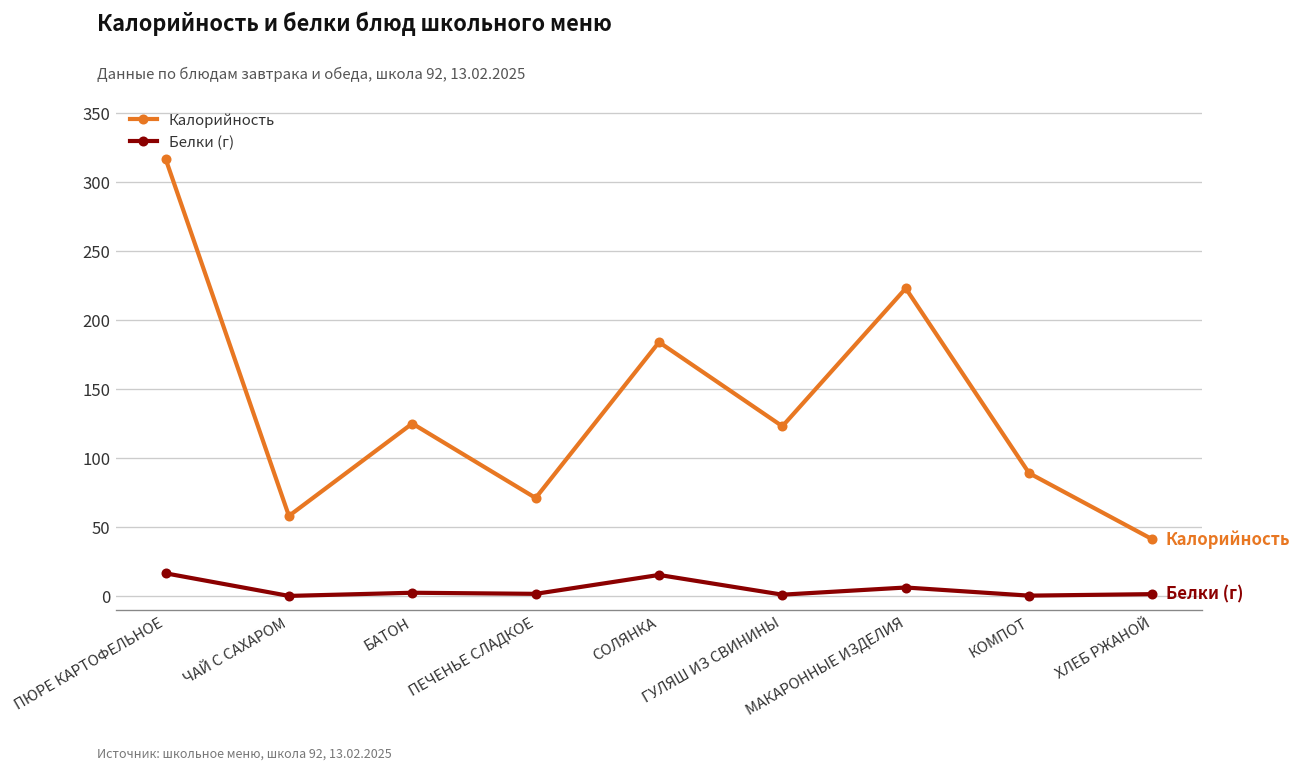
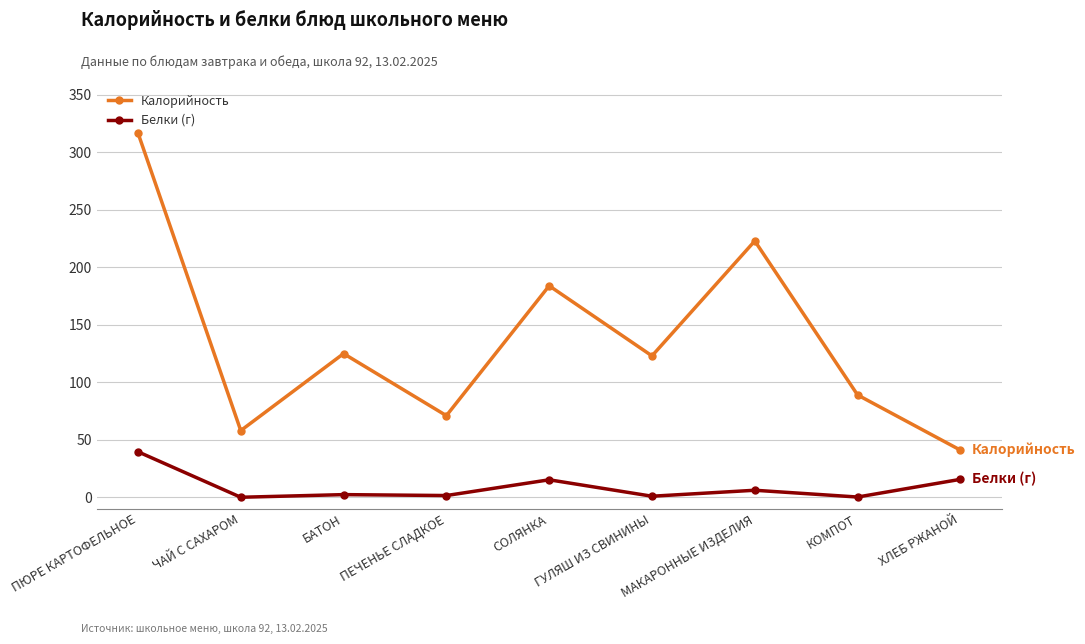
  {
    "Калорийность": {
      "ПЮРЕ КАРТОФЕЛЬНОЕ": 317,
      "ЧАЙ С САХАРОМ": 58,
      "БАТОН": 125,
      "ПЕЧЕНЬЕ СЛАДКОЕ": 71,
      "СОЛЯНКА": 184,
      "ГУЛЯШ ИЗ СВИНИНЫ": 123,
      "МАКАРОННЫЕ ИЗДЕЛИЯ": 223,
      "КОМПОТ": 89,
      "ХЛЕБ РЖАНОЙ": 41
    },
    "Белки (г)": {
-     "ПЮРЕ КАРТОФЕЛЬНОЕ": 16,
+     "ПЮРЕ КАРТОФЕЛЬНОЕ": 40,
      "ЧАЙ С САХАРОМ": 0,
      "БАТОН": 2,
      "ПЕЧЕНЬЕ СЛАДКОЕ": 2,
      "СОЛЯНКА": 15,
      "ГУЛЯШ ИЗ СВИНИНЫ": 1,
      "МАКАРОННЫЕ ИЗДЕЛИЯ": 6,
      "КОМПОТ": 0,
-     "ХЛЕБ РЖАНОЙ": 1
+     "ХЛЕБ РЖАНОЙ": 16
    }
  }
